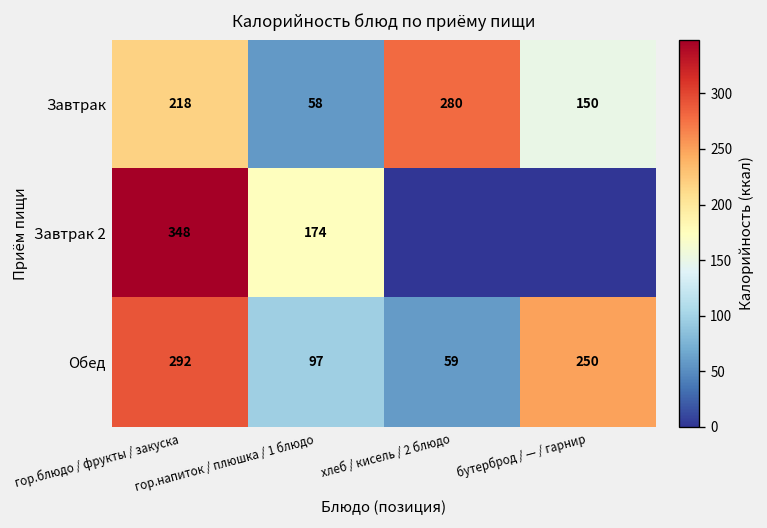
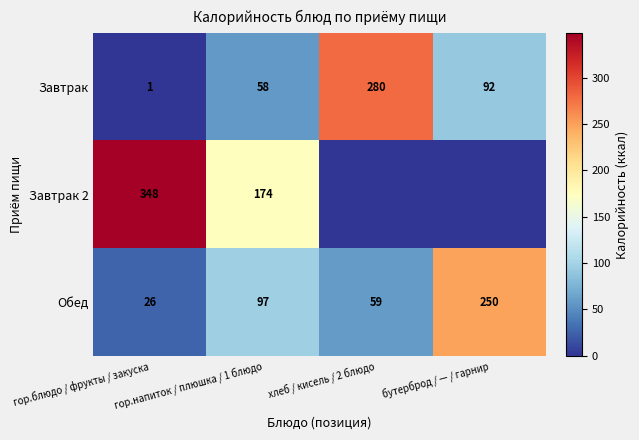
  {
    "Завтрак": {
-     "гор.блюдо / фрукты / закуска": 218,
+     "гор.блюдо / фрукты / закуска": 1,
      "гор.напиток / плюшка / 1 блюдо": 58,
      "хлеб / кисель / 2 блюдо": 280,
-     "бутерброд / — / гарнир": 150
+     "бутерброд / — / гарнир": 92
    },
    "Завтрак 2": {
      "гор.блюдо / фрукты / закуска": 348,
      "гор.напиток / плюшка / 1 блюдо": 174
    },
    "Обед": {
-     "гор.блюдо / фрукты / закуска": 292,
+     "гор.блюдо / фрукты / закуска": 26,
      "гор.напиток / плюшка / 1 блюдо": 97,
      "хлеб / кисель / 2 блюдо": 59,
      "бутерброд / — / гарнир": 250
    }
  }
